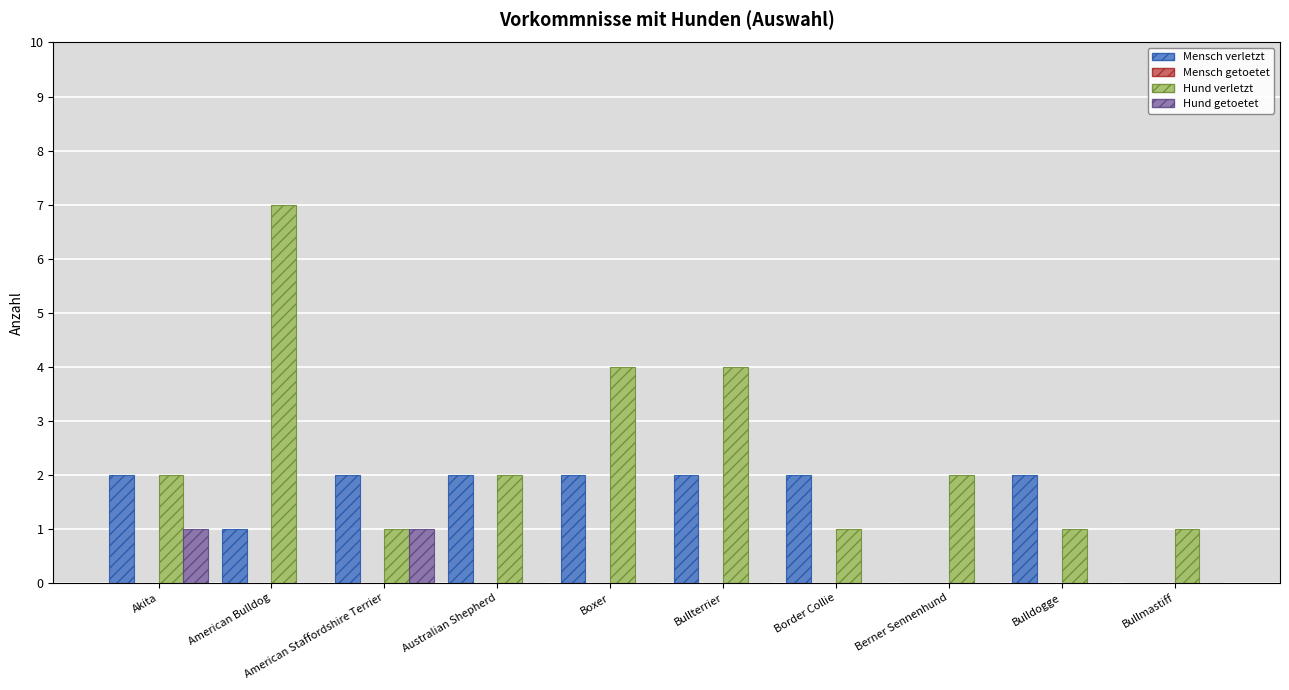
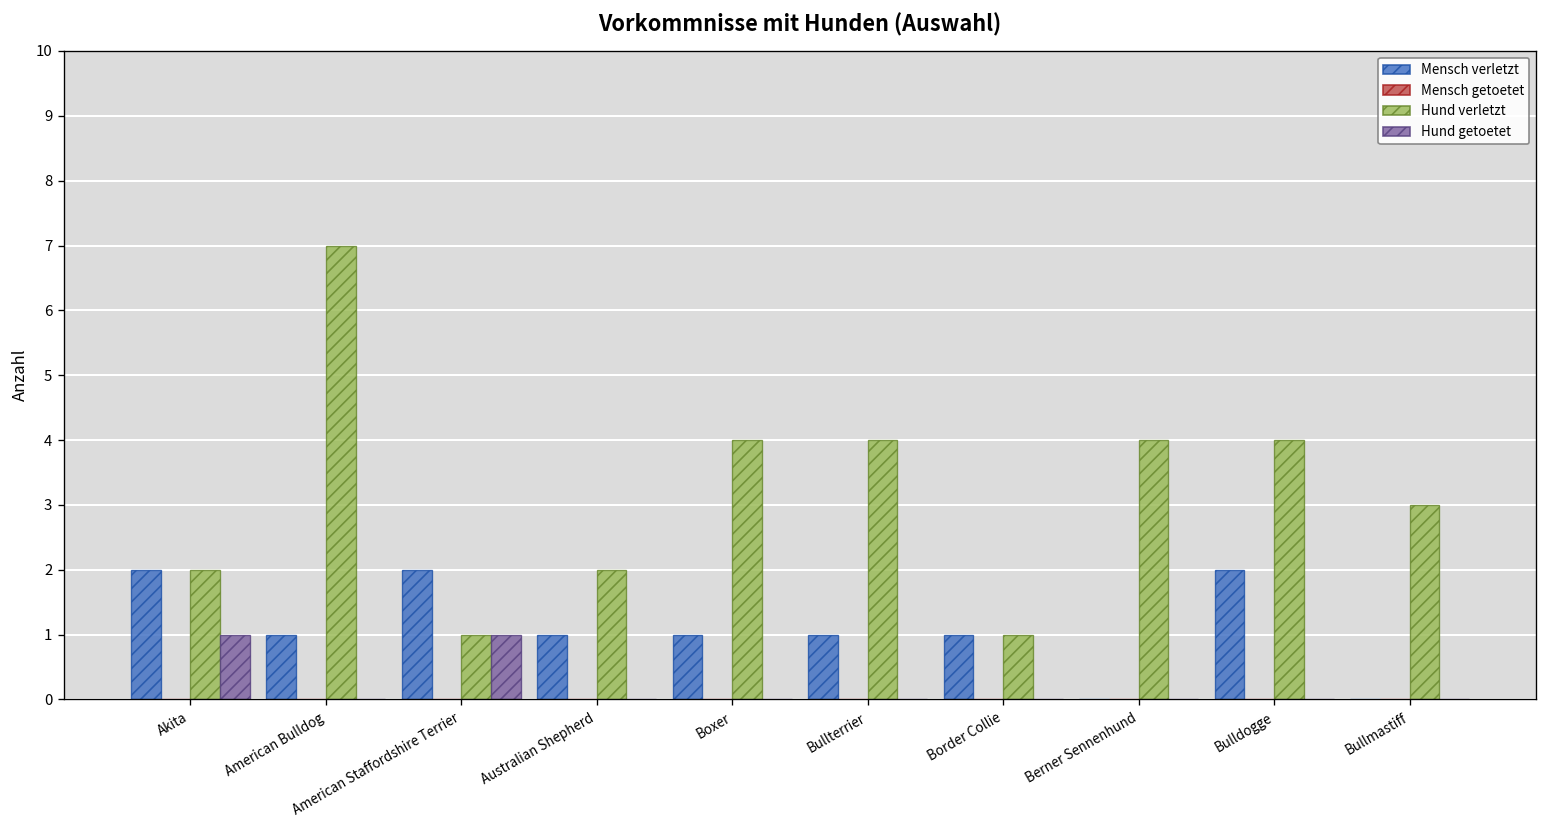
  {
    "Mensch verletzt": {
      "Akita": 2,
      "American Bulldog": 1,
      "American Staffordshire Terrier": 2,
-     "Australian Shepherd": 2,
-     "Boxer": 2,
-     "Bullterrier": 2,
-     "Border Collie": 2,
+     "Australian Shepherd": 1,
+     "Boxer": 1,
+     "Bullterrier": 1,
+     "Border Collie": 1,
      "Berner Sennenhund": 0,
      "Bulldogge": 2,
      "Bullmastiff": 0
    },
    "Mensch getoetet": {
      "Akita": 0,
      "American Bulldog": 0,
      "American Staffordshire Terrier": 0,
      "Australian Shepherd": 0,
      "Boxer": 0,
      "Bullterrier": 0,
      "Border Collie": 0,
      "Berner Sennenhund": 0,
      "Bulldogge": 0,
      "Bullmastiff": 0
    },
    "Hund verletzt": {
      "Akita": 2,
      "American Bulldog": 7,
      "American Staffordshire Terrier": 1,
      "Australian Shepherd": 2,
      "Boxer": 4,
      "Bullterrier": 4,
      "Border Collie": 1,
-     "Berner Sennenhund": 2,
-     "Bulldogge": 1,
-     "Bullmastiff": 1
+     "Berner Sennenhund": 4,
+     "Bulldogge": 4,
+     "Bullmastiff": 3
    },
    "Hund getoetet": {
      "Akita": 1,
      "American Bulldog": 0,
      "American Staffordshire Terrier": 1,
      "Australian Shepherd": 0,
      "Boxer": 0,
      "Bullterrier": 0,
      "Border Collie": 0,
      "Berner Sennenhund": 0,
      "Bulldogge": 0,
      "Bullmastiff": 0
    }
  }
